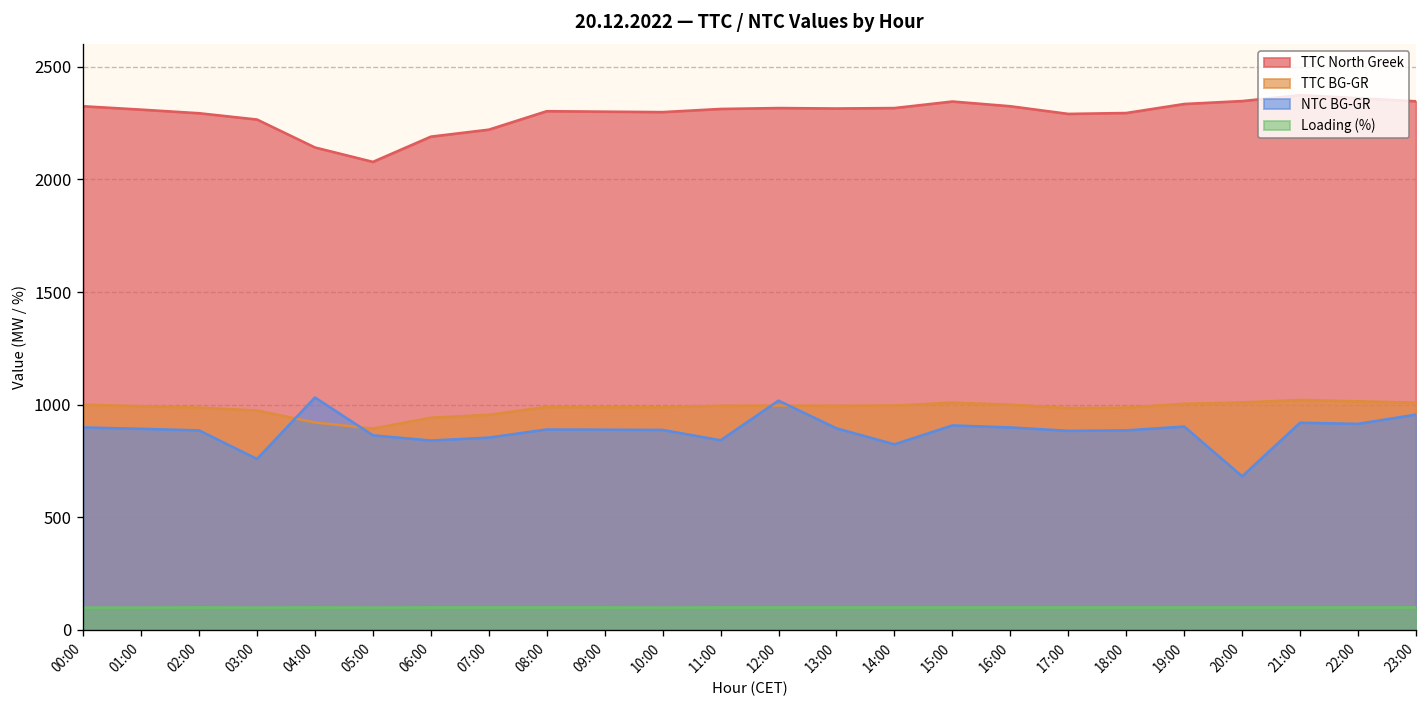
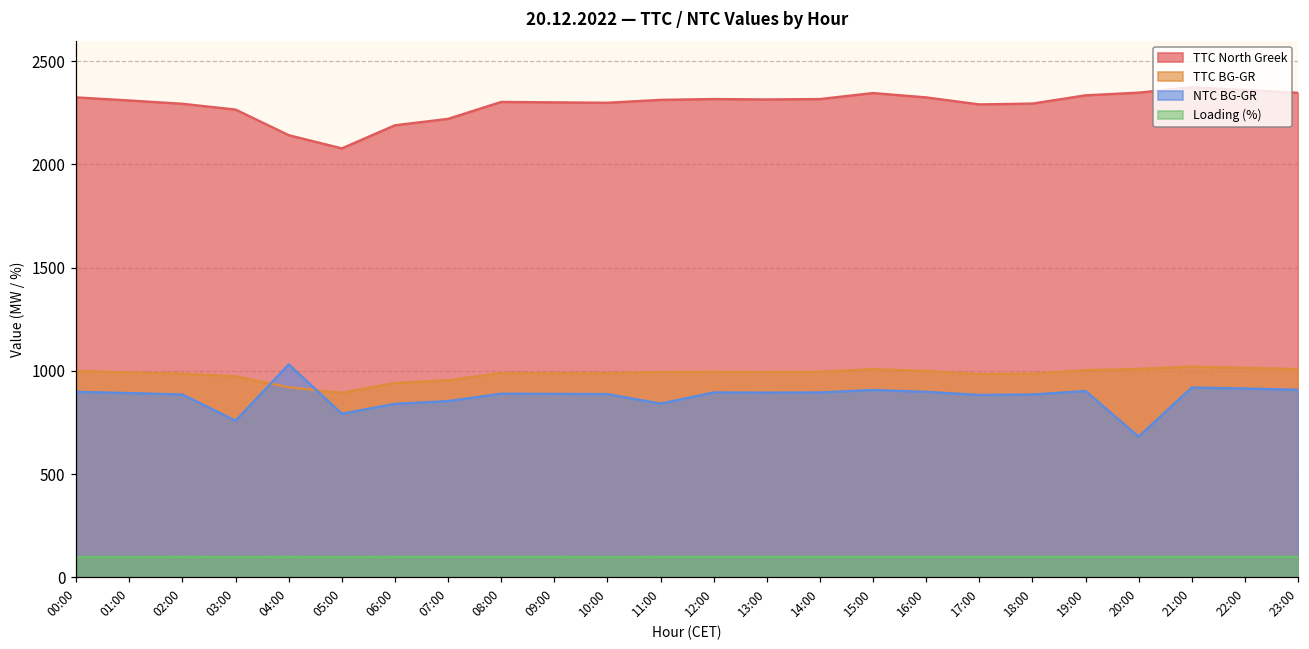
  {
    "NTC BG-GR": {
      "00:00": 900,
      "01:00": 890,
      "02:00": 890,
      "03:00": 760,
      "04:00": 1030,
-     "05:00": 860,
+     "05:00": 790,
      "06:00": 840,
      "07:00": 850,
      "08:00": 890,
      "09:00": 890,
      "10:00": 890,
      "11:00": 840,
-     "12:00": 1020,
+     "12:00": 900,
      "13:00": 900,
-     "14:00": 820,
+     "14:00": 900,
      "15:00": 910,
      "16:00": 900,
      "17:00": 880,
      "18:00": 890,
      "19:00": 900,
      "20:00": 680,
      "21:00": 920,
      "22:00": 920,
-     "23:00": 960
+     "23:00": 910
    },
    "Loading (%)": {
      "00:00": 100,
      "01:00": 100,
      "02:00": 100,
      "03:00": 100,
      "04:00": 100,
      "05:00": 100,
      "06:00": 100,
      "07:00": 100,
      "08:00": 100,
      "09:00": 100,
      "10:00": 100,
      "11:00": 100,
      "12:00": 100,
      "13:00": 100,
      "14:00": 100,
      "15:00": 100,
      "16:00": 100,
      "17:00": 100,
      "18:00": 100,
      "19:00": 100,
      "20:00": 100,
      "21:00": 100,
      "22:00": 100,
      "23:00": 100
    }
  }
